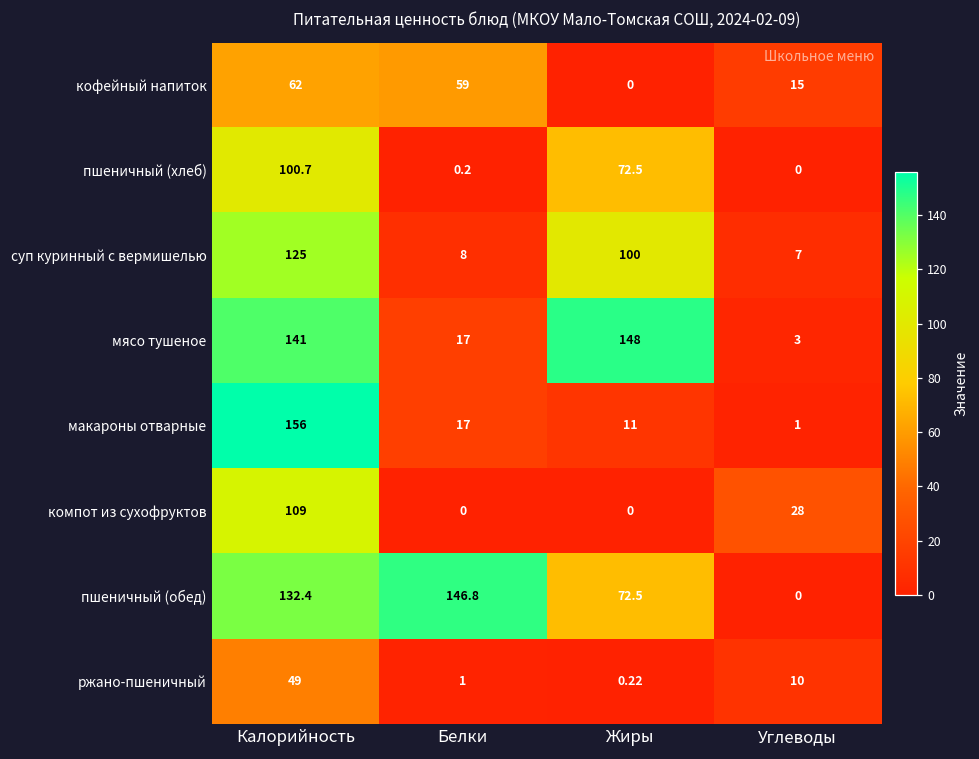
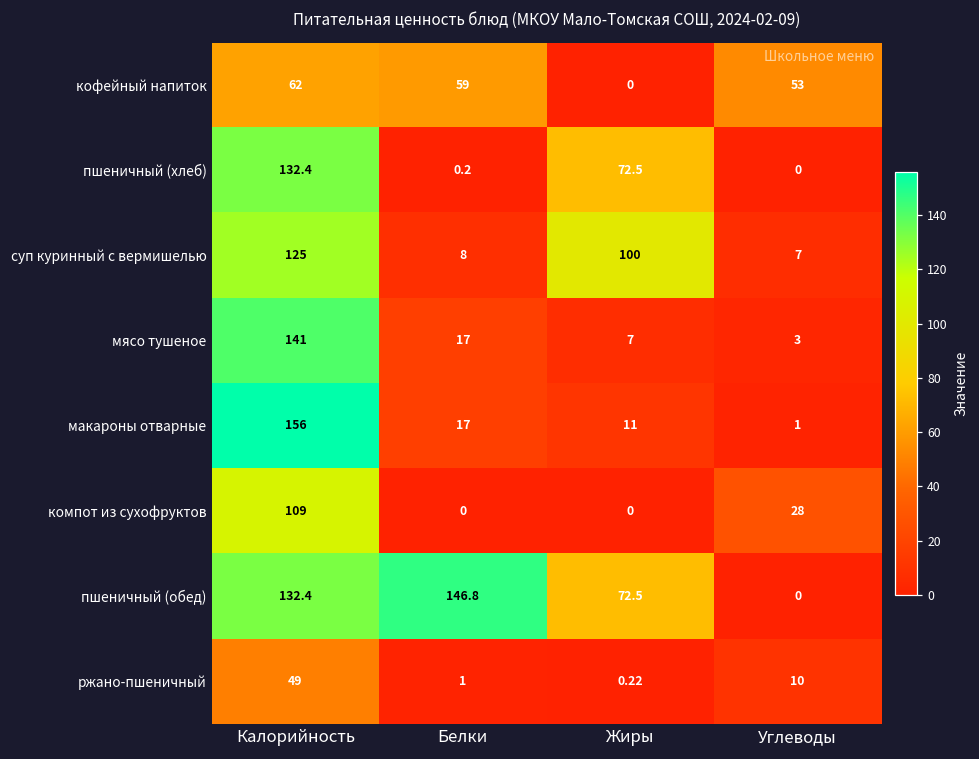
  {
    "кофейный напиток": {
      "Калорийность": 62,
      "Белки": 59,
      "Жиры": 0,
-     "Углеводы": 15
+     "Углеводы": 53
    },
    "пшеничный (хлеб)": {
-     "Калорийность": 100.7,
+     "Калорийность": 132.4,
      "Белки": 0.2,
      "Жиры": 72.5,
      "Углеводы": 0
    },
    "суп куринный с вермишелью": {
      "Калорийность": 125,
      "Белки": 8,
      "Жиры": 100,
      "Углеводы": 7
    },
    "мясо тушеное": {
      "Калорийность": 141,
      "Белки": 17,
-     "Жиры": 148,
+     "Жиры": 7,
      "Углеводы": 3
    },
    "макароны отварные": {
      "Калорийность": 156,
      "Белки": 17,
      "Жиры": 11,
      "Углеводы": 1
    },
    "компот из сухофруктов": {
      "Калорийность": 109,
      "Белки": 0,
      "Жиры": 0,
      "Углеводы": 28
    },
    "пшеничный (обед)": {
      "Калорийность": 132.4,
      "Белки": 146.8,
      "Жиры": 72.5,
      "Углеводы": 0
    },
    "ржано-пшеничный": {
      "Калорийность": 49,
      "Белки": 1,
      "Жиры": 0.22,
      "Углеводы": 10
    }
  }
